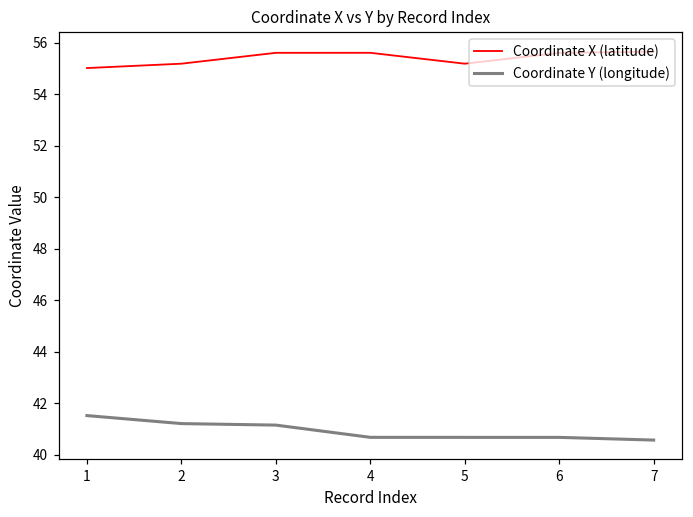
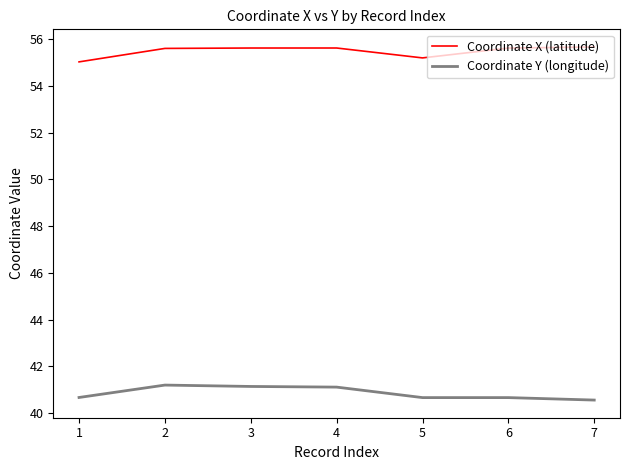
  {
    "Coordinate X (latitude)": {
      "1": 55.0,
-     "2": 55.2,
+     "2": 55.6,
      "3": 55.6,
      "4": 55.6,
      "5": 55.2
    },
    "Coordinate Y (longitude)": {
-     "1": 41.5,
+     "1": 40.7,
      "2": 41.2,
      "3": 41.1,
-     "4": 40.7,
+     "4": 41.1,
      "5": 40.7,
      "6": 40.7,
      "7": 40.6
    }
  }
